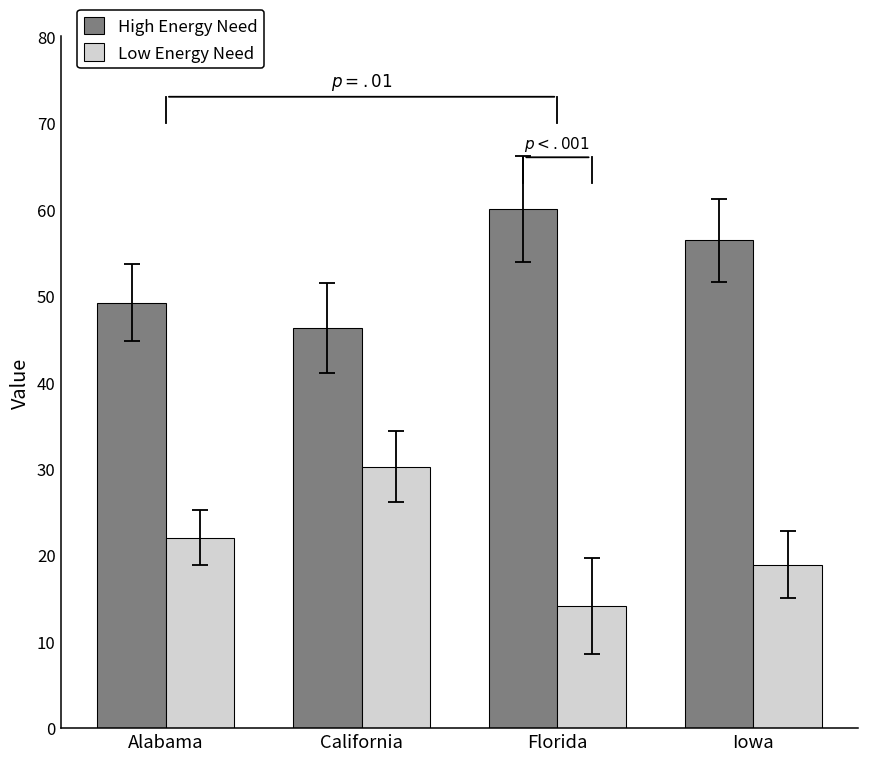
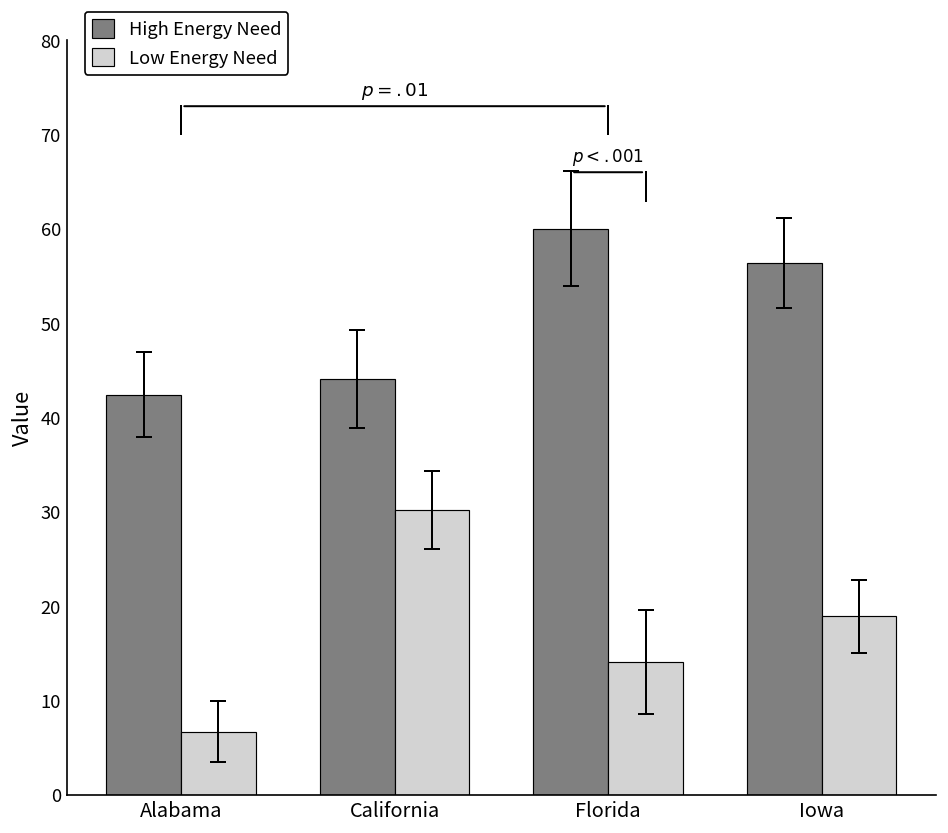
  {
    "High Energy Need": {
-     "Alabama": 49,
-     "California": 46,
+     "Alabama": 42,
+     "California": 44,
      "Florida": 60,
      "Iowa": 56
    },
    "Low Energy Need": {
-     "Alabama": 22,
+     "Alabama": 7,
      "California": 30,
      "Florida": 14,
      "Iowa": 19
    }
  }
